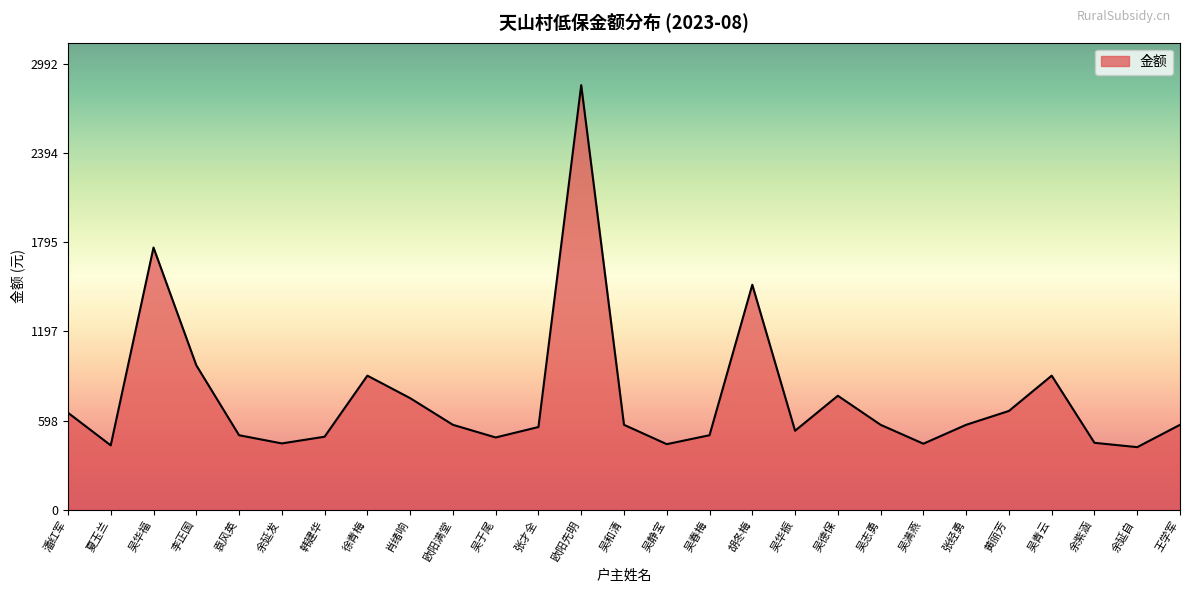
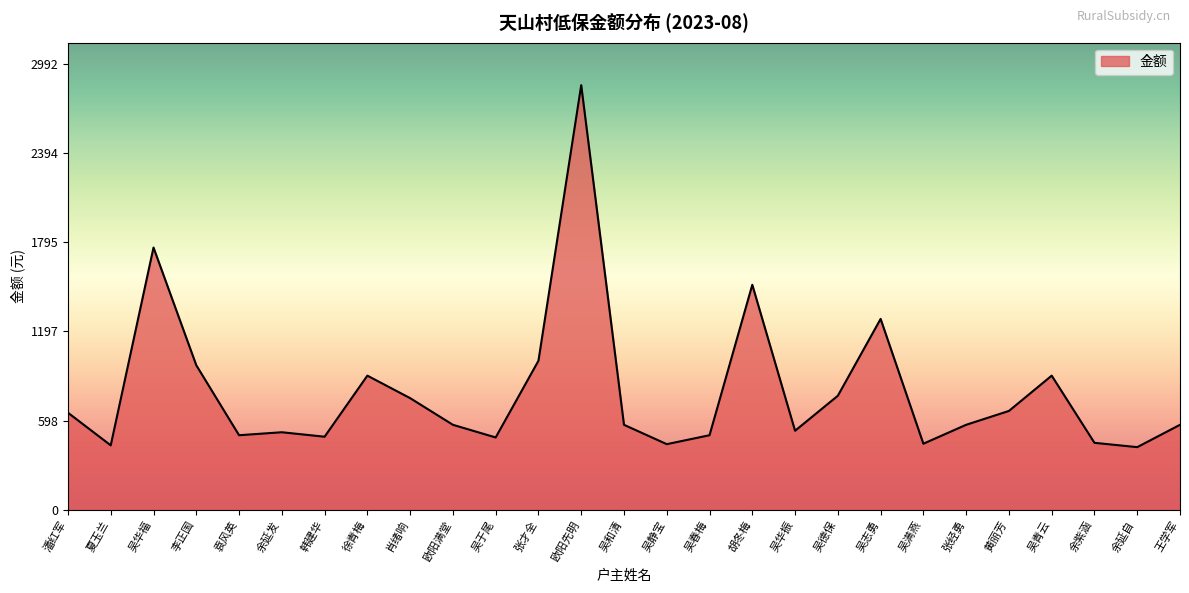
  {
    "潘红军": 650,
    "夏玉兰": 430,
    "吴华福": 1760,
    "李正国": 970,
    "袁风英": 500,
-   "余延发": 450,
+   "余延发": 520,
    "韩建华": 490,
    "徐青梅": 900,
    "肖绪响": 750,
    "欧阳满堂": 570,
    "吴于尾": 490,
-   "张才全": 560,
+   "张才全": 1000,
    "欧阳先明": 2850,
    "吴和清": 570,
    "吴静宝": 440,
    "吴春梅": 500,
    "胡冬梅": 1510,
    "吴华振": 530,
    "吴德保": 770,
-   "吴志勇": 570,
+   "吴志勇": 1280,
    "吴满燕": 440,
    "张经勇": 570,
    "黄丽芳": 660,
    "吴青云": 900,
    "余紫涵": 450,
    "余延自": 420,
    "王学军": 570
  }
